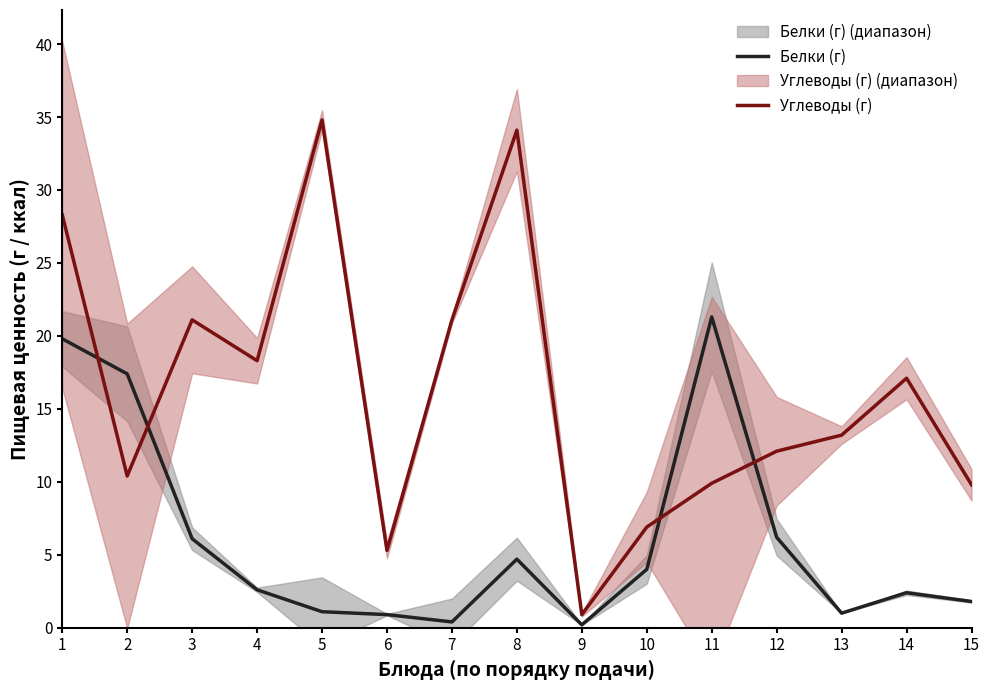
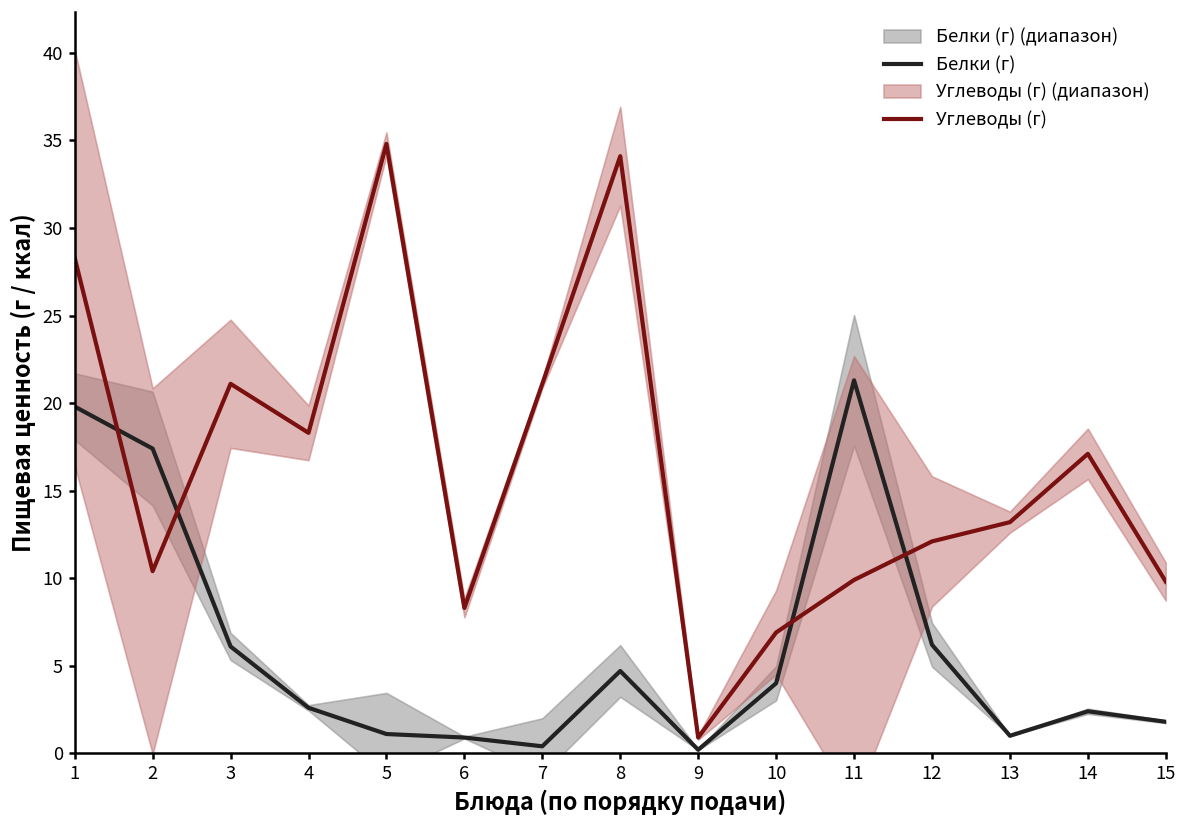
  {
    "Белки (г)": {
      "1": 19.8,
      "2": 17.4,
      "3": 6.1,
      "5": 1.1,
      "7": 0.4,
      "8": 4.7,
      "10": 4.0,
      "11": 21.3,
      "12": 6.2
    },
    "Углеводы (г)": {
      "1": 28.3,
      "2": 10.4,
      "3": 21.1,
      "4": 18.3,
      "5": 34.8,
-     "6": 5.3,
+     "6": 8.3,
      "7": 21.1,
      "8": 34.1,
      "10": 6.9,
      "11": 9.9,
      "12": 12.1,
      "13": 13.2,
      "14": 17.1,
      "15": 9.8
    }
  }
